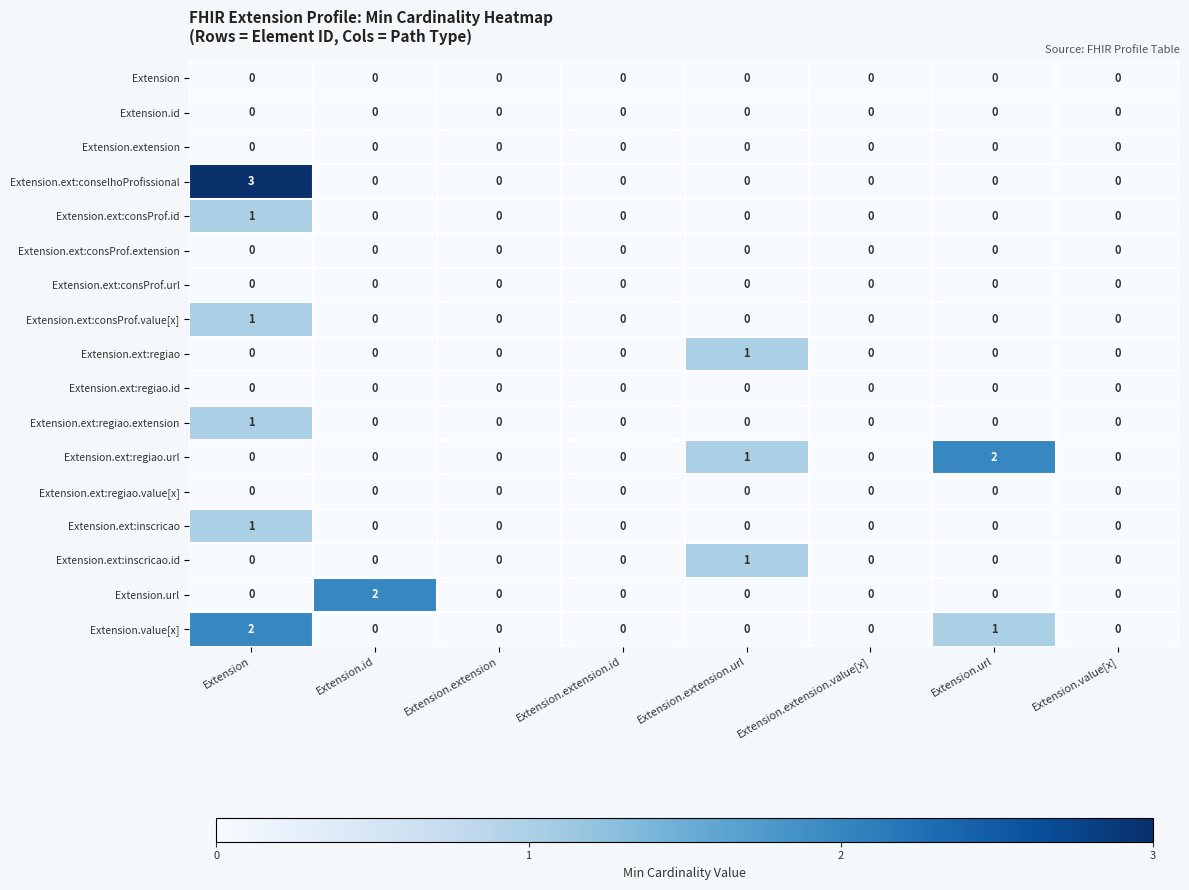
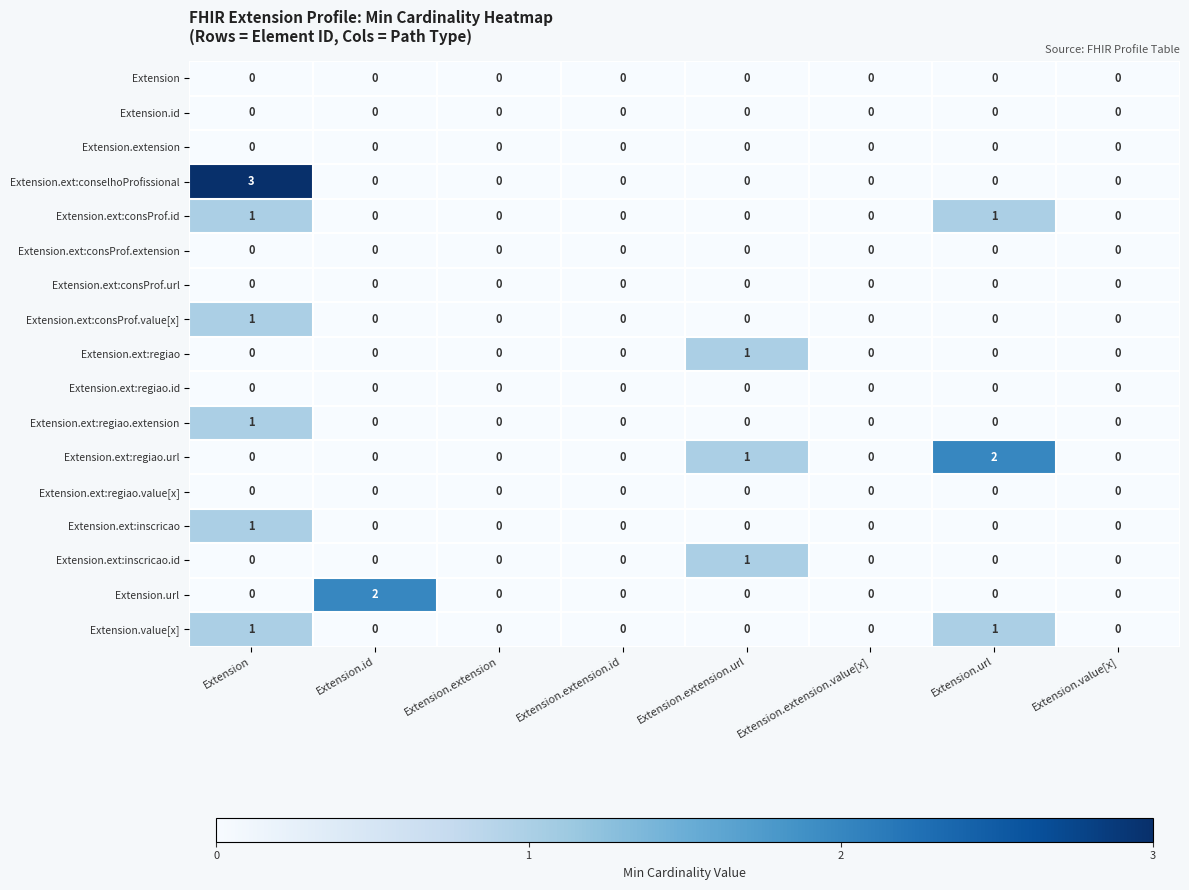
  {
    "Extension": {
      "Extension": 0,
      "Extension.id": 0,
      "Extension.extension": 0,
      "Extension.extension.id": 0,
      "Extension.extension.url": 0,
      "Extension.extension.value[x]": 0,
      "Extension.url": 0,
      "Extension.value[x]": 0
    },
    "Extension.id": {
      "Extension": 0,
      "Extension.id": 0,
      "Extension.extension": 0,
      "Extension.extension.id": 0,
      "Extension.extension.url": 0,
      "Extension.extension.value[x]": 0,
      "Extension.url": 0,
      "Extension.value[x]": 0
    },
    "Extension.extension": {
      "Extension": 0,
      "Extension.id": 0,
      "Extension.extension": 0,
      "Extension.extension.id": 0,
      "Extension.extension.url": 0,
      "Extension.extension.value[x]": 0,
      "Extension.url": 0,
      "Extension.value[x]": 0
    },
    "Extension.ext:conselhoProfissional": {
      "Extension": 3,
      "Extension.id": 0,
      "Extension.extension": 0,
      "Extension.extension.id": 0,
      "Extension.extension.url": 0,
      "Extension.extension.value[x]": 0,
      "Extension.url": 0,
      "Extension.value[x]": 0
    },
    "Extension.ext:consProf.id": {
      "Extension": 1,
      "Extension.id": 0,
      "Extension.extension": 0,
      "Extension.extension.id": 0,
      "Extension.extension.url": 0,
      "Extension.extension.value[x]": 0,
-     "Extension.url": 0,
+     "Extension.url": 1,
      "Extension.value[x]": 0
    },
    "Extension.ext:consProf.extension": {
      "Extension": 0,
      "Extension.id": 0,
      "Extension.extension": 0,
      "Extension.extension.id": 0,
      "Extension.extension.url": 0,
      "Extension.extension.value[x]": 0,
      "Extension.url": 0,
      "Extension.value[x]": 0
    },
    "Extension.ext:consProf.url": {
      "Extension": 0,
      "Extension.id": 0,
      "Extension.extension": 0,
      "Extension.extension.id": 0,
      "Extension.extension.url": 0,
      "Extension.extension.value[x]": 0,
      "Extension.url": 0,
      "Extension.value[x]": 0
    },
    "Extension.ext:consProf.value[x]": {
      "Extension": 1,
      "Extension.id": 0,
      "Extension.extension": 0,
      "Extension.extension.id": 0,
      "Extension.extension.url": 0,
      "Extension.extension.value[x]": 0,
      "Extension.url": 0,
      "Extension.value[x]": 0
    },
    "Extension.ext:regiao": {
      "Extension": 0,
      "Extension.id": 0,
      "Extension.extension": 0,
      "Extension.extension.id": 0,
      "Extension.extension.url": 1,
      "Extension.extension.value[x]": 0,
      "Extension.url": 0,
      "Extension.value[x]": 0
    },
    "Extension.ext:regiao.id": {
      "Extension": 0,
      "Extension.id": 0,
      "Extension.extension": 0,
      "Extension.extension.id": 0,
      "Extension.extension.url": 0,
      "Extension.extension.value[x]": 0,
      "Extension.url": 0,
      "Extension.value[x]": 0
    },
    "Extension.ext:regiao.extension": {
      "Extension": 1,
      "Extension.id": 0,
      "Extension.extension": 0,
      "Extension.extension.id": 0,
      "Extension.extension.url": 0,
      "Extension.extension.value[x]": 0,
      "Extension.url": 0,
      "Extension.value[x]": 0
    },
    "Extension.ext:regiao.url": {
      "Extension": 0,
      "Extension.id": 0,
      "Extension.extension": 0,
      "Extension.extension.id": 0,
      "Extension.extension.url": 1,
      "Extension.extension.value[x]": 0,
      "Extension.url": 2,
      "Extension.value[x]": 0
    },
    "Extension.ext:regiao.value[x]": {
      "Extension": 0,
      "Extension.id": 0,
      "Extension.extension": 0,
      "Extension.extension.id": 0,
      "Extension.extension.url": 0,
      "Extension.extension.value[x]": 0,
      "Extension.url": 0,
      "Extension.value[x]": 0
    },
    "Extension.ext:inscricao": {
      "Extension": 1,
      "Extension.id": 0,
      "Extension.extension": 0,
      "Extension.extension.id": 0,
      "Extension.extension.url": 0,
      "Extension.extension.value[x]": 0,
      "Extension.url": 0,
      "Extension.value[x]": 0
    },
    "Extension.ext:inscricao.id": {
      "Extension": 0,
      "Extension.id": 0,
      "Extension.extension": 0,
      "Extension.extension.id": 0,
      "Extension.extension.url": 1,
      "Extension.extension.value[x]": 0,
      "Extension.url": 0,
      "Extension.value[x]": 0
    },
    "Extension.url": {
      "Extension": 0,
      "Extension.id": 2,
      "Extension.extension": 0,
      "Extension.extension.id": 0,
      "Extension.extension.url": 0,
      "Extension.extension.value[x]": 0,
      "Extension.url": 0,
      "Extension.value[x]": 0
    },
    "Extension.value[x]": {
-     "Extension": 2,
+     "Extension": 1,
      "Extension.id": 0,
      "Extension.extension": 0,
      "Extension.extension.id": 0,
      "Extension.extension.url": 0,
      "Extension.extension.value[x]": 0,
      "Extension.url": 1,
      "Extension.value[x]": 0
    }
  }
